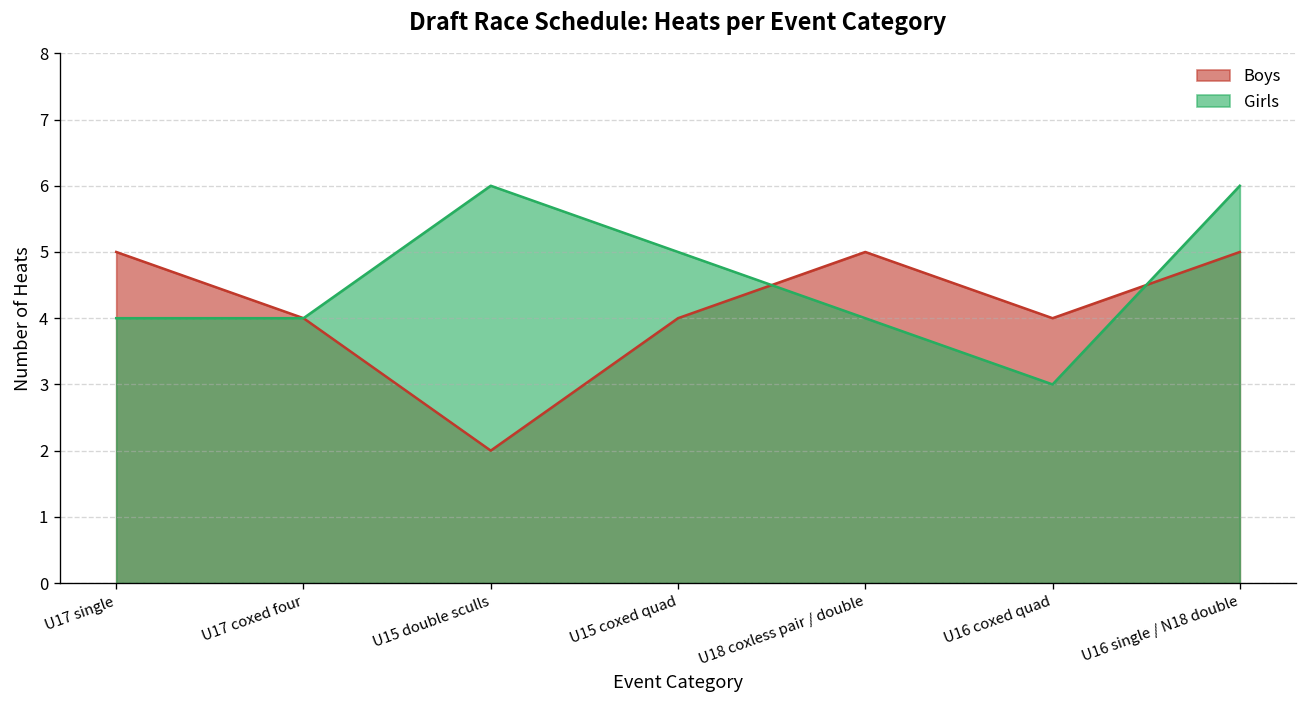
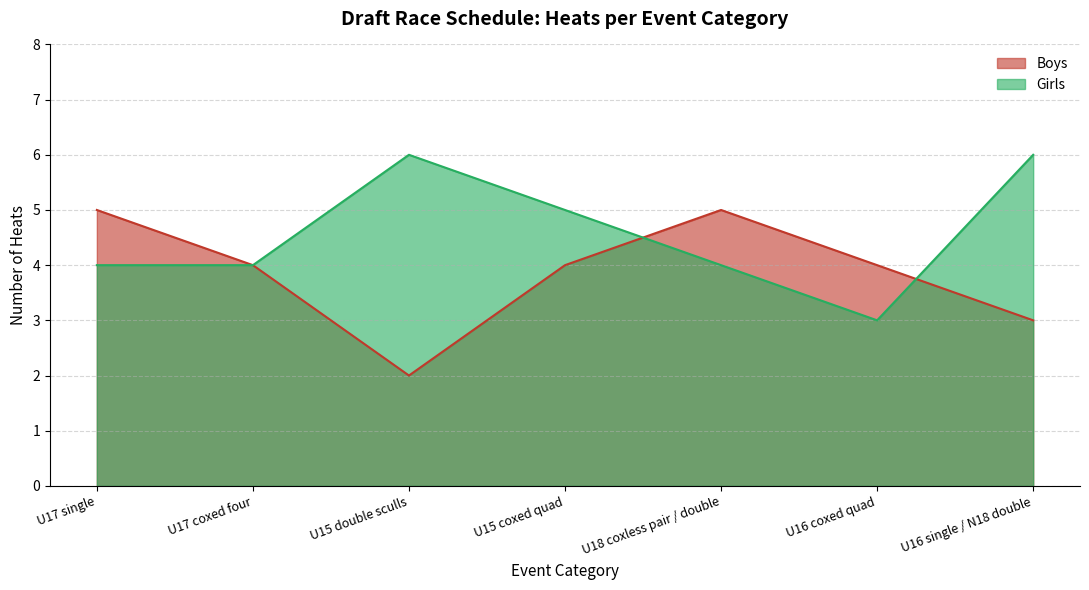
  {
    "Boys": {
      "U17 single": 5,
      "U15 double sculls": 2,
      "U15 coxed quad": 4,
      "U18 coxless pair / double": 5,
      "U16 coxed quad": 4,
-     "U16 single / N18 double": 5
+     "U16 single / N18 double": 3
    },
    "Girls": {
      "U17 single": 4,
      "U15 double sculls": 6,
      "U15 coxed quad": 5,
      "U18 coxless pair / double": 4,
      "U16 coxed quad": 3,
      "U16 single / N18 double": 6
    }
  }
